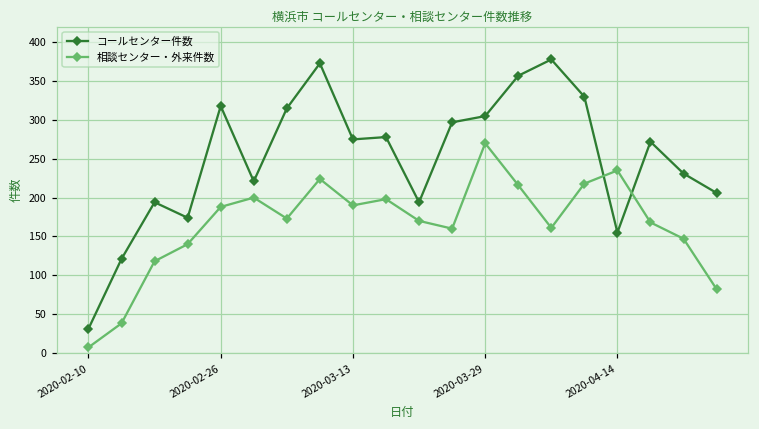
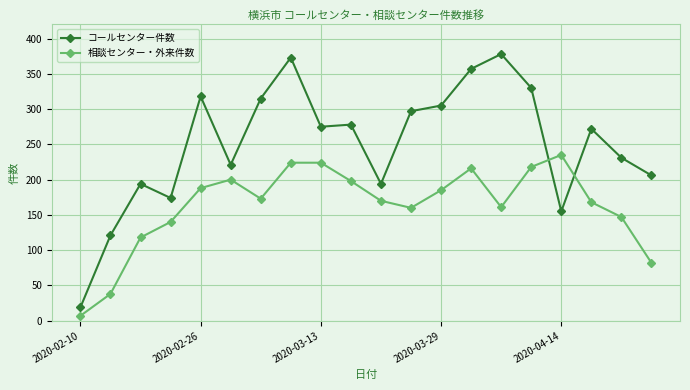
  {
    "コールセンター件数": {
-     "2020-02-10": 30,
+     "2020-02-10": 20,
      "2020-02-26": 320,
      "2020-03-13": 280,
      "2020-03-29": 310,
      "2020-04-14": 160
    },
    "相談センター・外来件数": {
      "2020-02-10": 10,
      "2020-02-26": 190,
-     "2020-03-13": 190,
-     "2020-03-29": 270,
+     "2020-03-13": 220,
+     "2020-03-29": 190,
      "2020-04-14": 240
    }
  }
